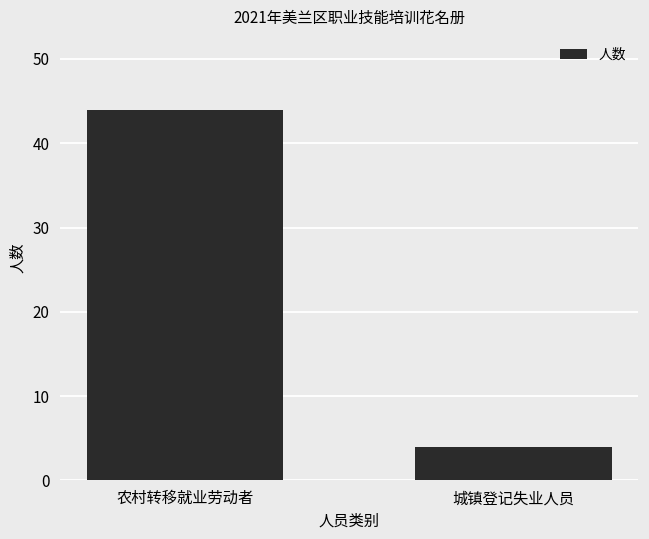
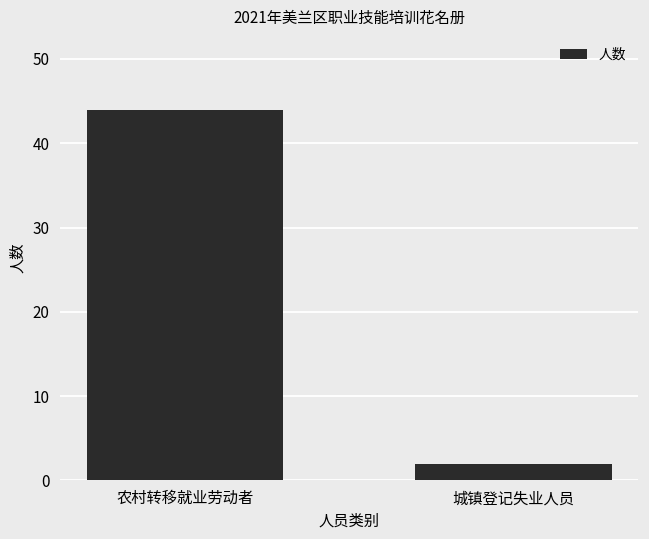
  {
    "农村转移就业劳动者": 44,
-   "城镇登记失业人员": 4
+   "城镇登记失业人员": 2
  }
